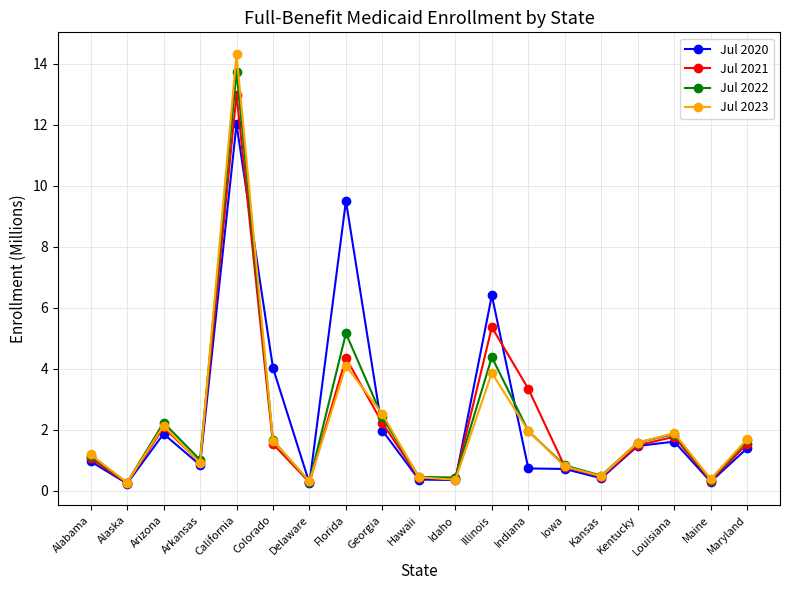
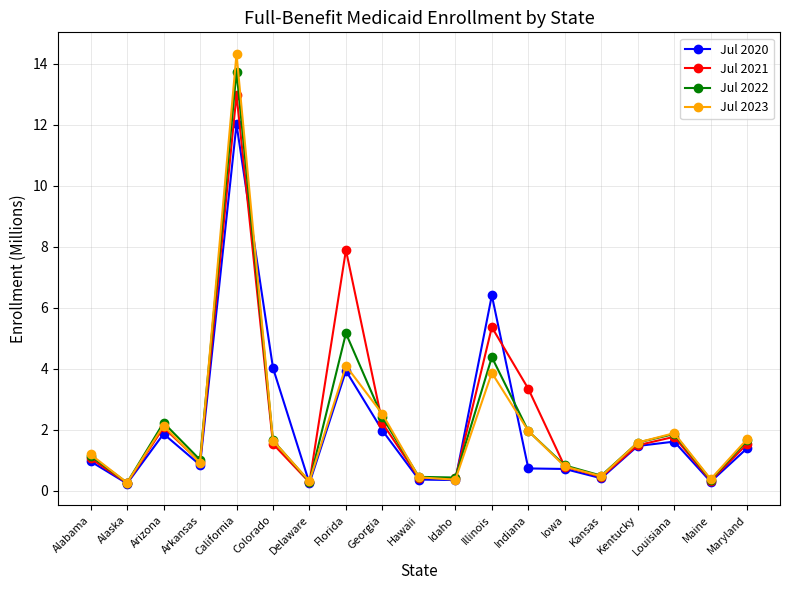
  {
    "Jul 2020": {
      "Alabama": 1.0,
      "Arizona": 1.9,
      "California": 12.0,
      "Colorado": 4.0,
-     "Florida": 9.5,
+     "Florida": 3.9,
      "Georgia": 2.0,
      "Illinois": 6.4,
      "Indiana": 0.7,
      "Louisiana": 1.6,
      "Maryland": 1.4
    },
    "Jul 2021": {
      "Alabama": 1.1,
      "California": 13.0,
      "Colorado": 1.5,
-     "Florida": 4.4,
+     "Florida": 7.9,
      "Georgia": 2.2,
      "Illinois": 5.4,
      "Indiana": 3.3,
      "Louisiana": 1.8,
      "Maryland": 1.5
    },
    "Jul 2022": {
      "Arizona": 2.2,
      "California": 13.7,
      "Florida": 5.2,
      "Georgia": 2.4,
      "Illinois": 4.4
    },
    "Jul 2023": {
      "California": 14.3,
      "Florida": 4.1,
      "Georgia": 2.5,
      "Illinois": 3.9
    }
  }
